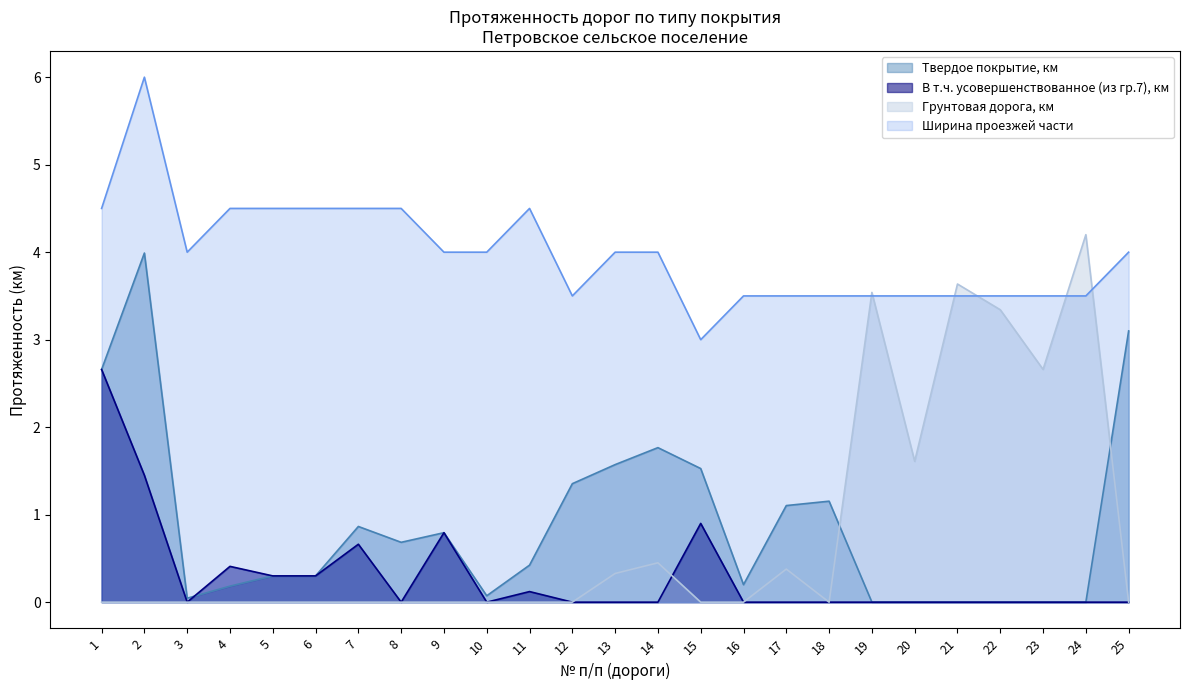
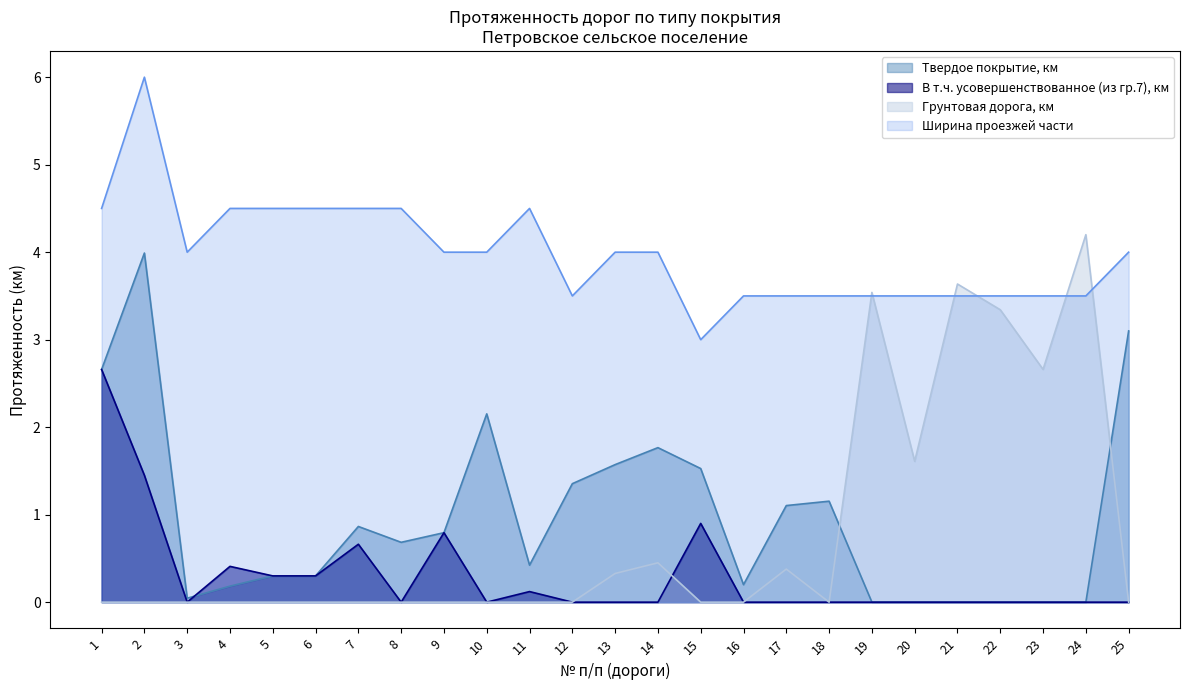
  {
    "Твердое покрытие, км": {
      "2": 4.0,
      "3": 0.0,
      "4": 0.2,
      "7": 0.9,
      "8": 0.7,
-     "10": 0.1,
+     "10": 2.2,
      "11": 0.4,
      "12": 1.4,
      "13": 1.6,
      "14": 1.8,
      "15": 1.5,
      "16": 0.2,
      "17": 1.1,
      "18": 1.2,
      "25": 3.1
    },
    "В т.ч. усовершенствованное (из гр.7), км": {
      "2": 1.5,
      "4": 0.4,
      "7": 0.7,
      "11": 0.1,
      "13": 0.0,
      "14": 0.0,
      "15": 0.9,
      "17": 0.0
    }
  }
